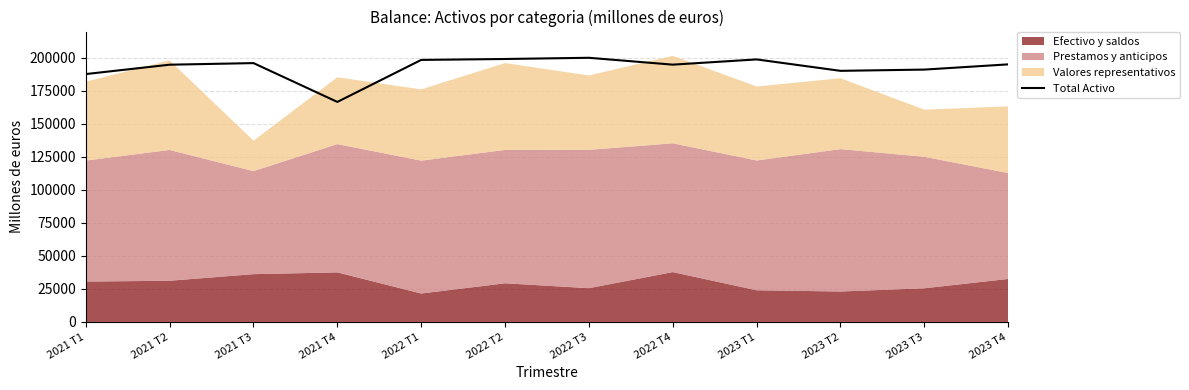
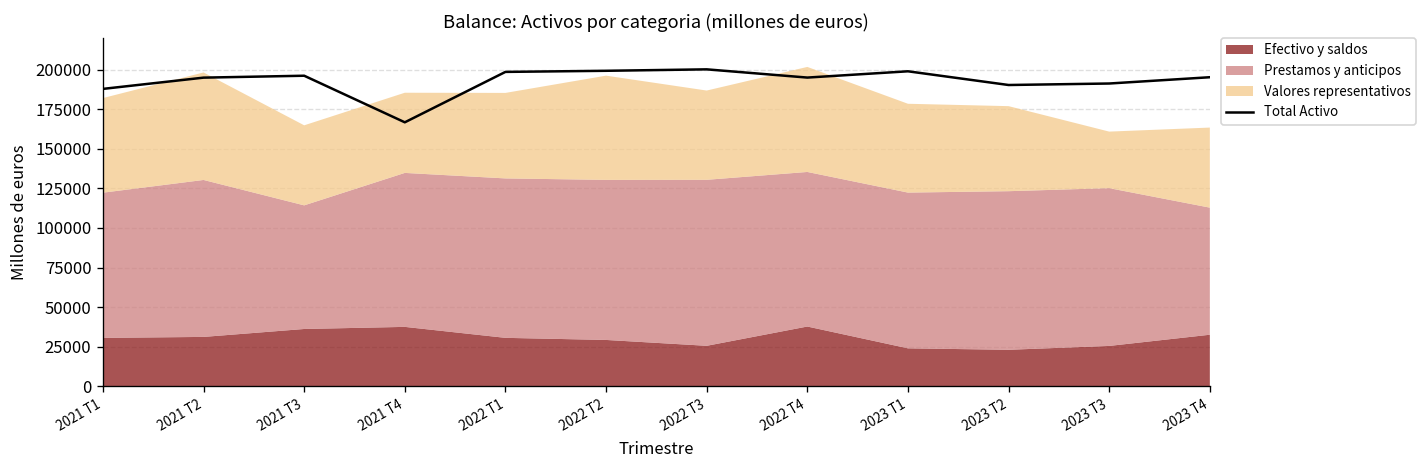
  {
    "Total Activo": {
      "2021 T1": 188000,
      "2021 T2": 195000,
      "2021 T3": 196000,
      "2021 T4": 167000,
      "2022 T1": 199000,
      "2022 T2": 199000,
      "2022 T3": 200000,
      "2022 T4": 195000,
      "2023 T1": 199000,
      "2023 T2": 190000,
      "2023 T3": 191000,
      "2023 T4": 195000
    },
    "Efectivo y saldos": {
      "2021 T1": 31000,
      "2021 T2": 31000,
      "2021 T3": 36000,
      "2021 T4": 38000,
-     "2022 T1": 22000,
+     "2022 T1": 31000,
      "2022 T2": 29000,
      "2022 T3": 26000,
      "2022 T4": 38000,
      "2023 T1": 24000,
      "2023 T2": 23000,
      "2023 T3": 26000,
      "2023 T4": 33000
    },
    "Prestamos y anticipos": {
      "2021 T1": 92000,
      "2021 T2": 99000,
      "2021 T3": 78000,
      "2021 T4": 97000,
      "2022 T1": 101000,
      "2022 T2": 101000,
      "2022 T3": 105000,
      "2022 T4": 98000,
      "2023 T1": 98000,
-     "2023 T2": 108000,
+     "2023 T2": 100000,
      "2023 T3": 100000,
      "2023 T4": 80000
    },
    "Valores representativos": {
      "2021 T1": 60000,
      "2021 T2": 68000,
-     "2021 T3": 23000,
+     "2021 T3": 51000,
      "2021 T4": 51000,
      "2022 T1": 54000,
      "2022 T2": 66000,
      "2022 T3": 56000,
      "2022 T4": 66000,
      "2023 T1": 56000,
      "2023 T2": 54000,
      "2023 T3": 36000,
      "2023 T4": 51000
    }
  }
